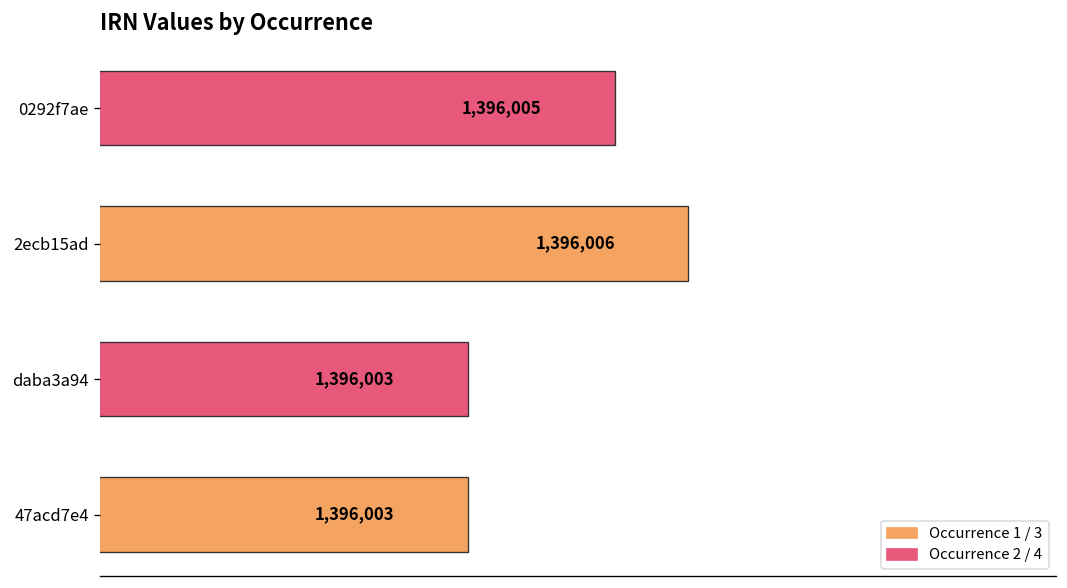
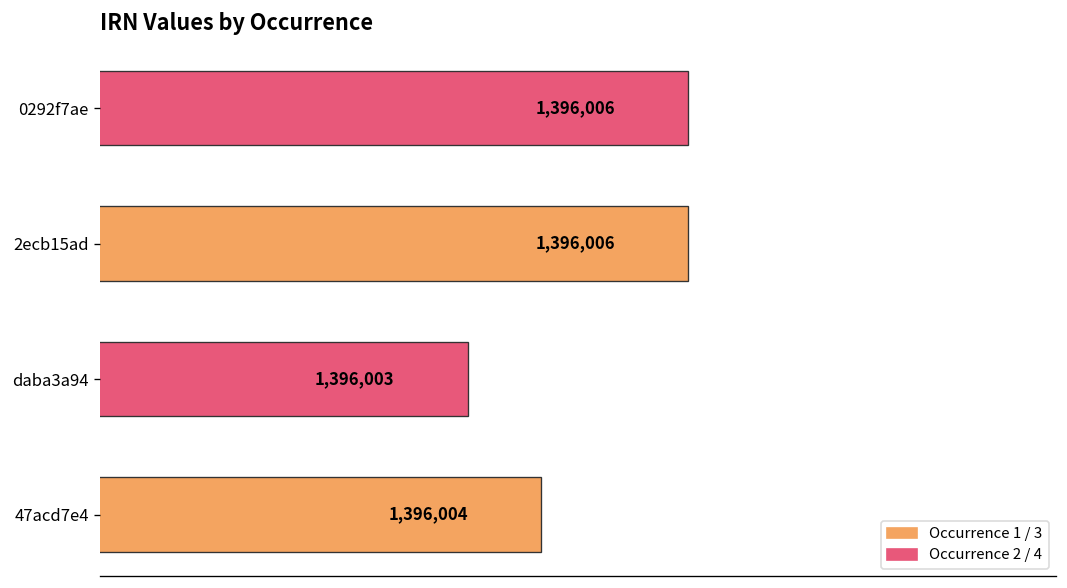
  {
-   "0292f7ae": "1,396,005",
+   "0292f7ae": "1,396,006",
    "2ecb15ad": "1,396,006",
    "daba3a94": "1,396,003",
-   "47acd7e4": "1,396,003"
+   "47acd7e4": "1,396,004"
  }
